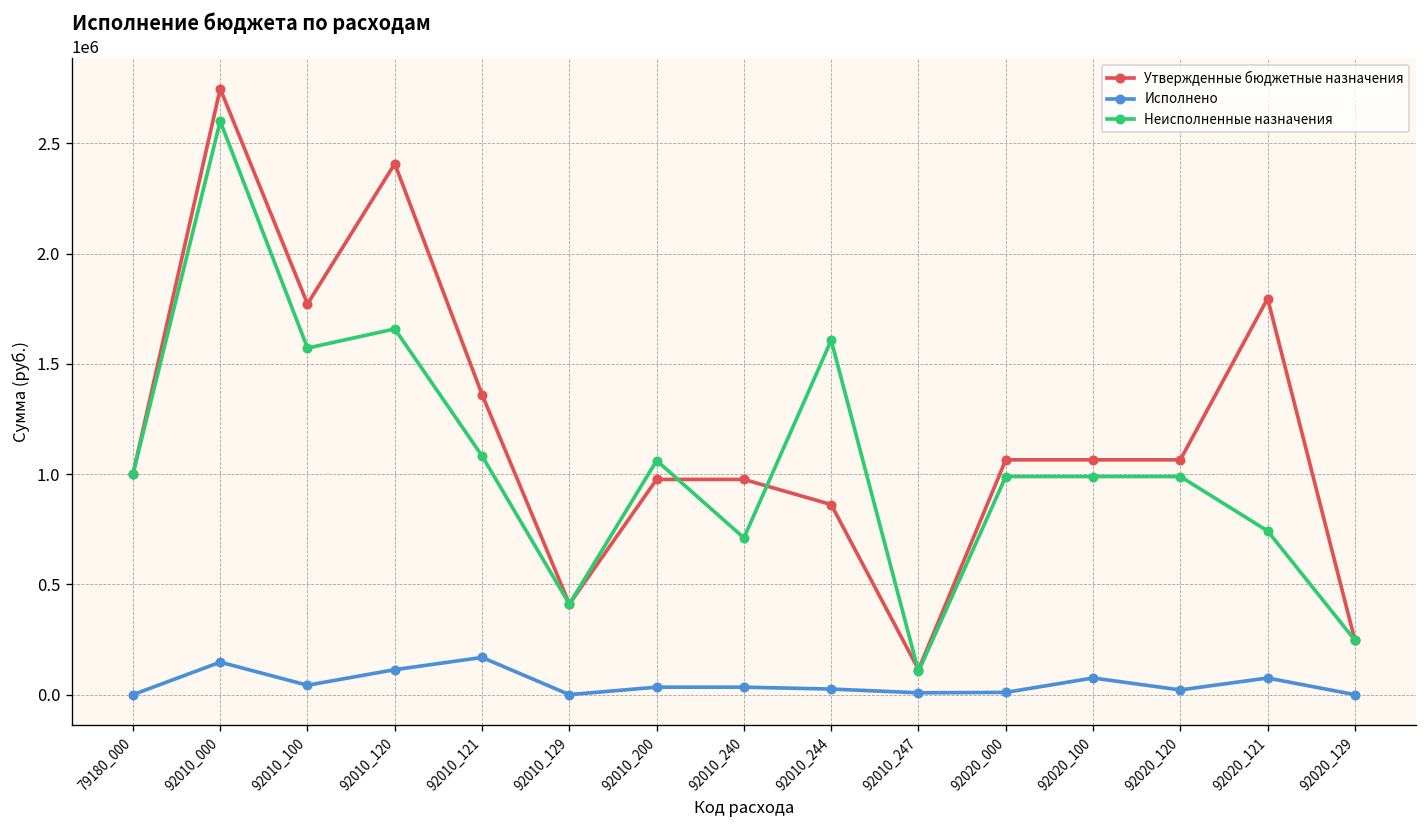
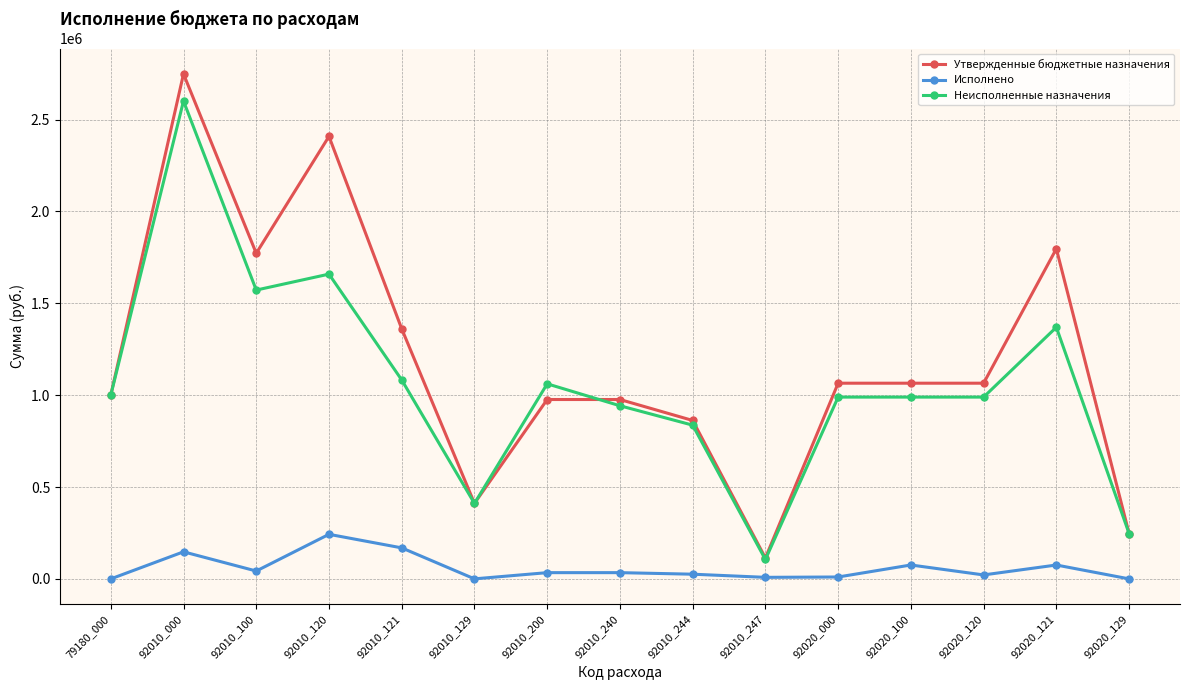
  {
    "Утвержденные бюджетные назначения": {
      "92010_000": 2750000,
      "92010_100": 1770000,
      "92010_120": 2410000,
      "92010_121": 1360000,
      "92010_200": 980000,
      "92010_240": 980000,
      "92010_244": 860000,
      "92020_000": 1070000,
      "92020_100": 1070000,
      "92020_120": 1070000,
      "92020_121": 1800000
    },
    "Исполнено": {
      "79180_000": 0,
      "92010_000": 150000,
      "92010_100": 40000,
-     "92010_120": 110000,
+     "92010_120": 240000,
      "92010_121": 170000,
      "92010_129": 0,
      "92010_200": 30000,
      "92010_240": 30000,
      "92010_244": 30000,
      "92010_247": 10000,
      "92020_000": 10000,
      "92020_100": 80000,
      "92020_120": 20000,
      "92020_121": 80000,
      "92020_129": 0
    },
    "Неисполненные назначения": {
      "92010_000": 2600000,
      "92010_100": 1570000,
      "92010_120": 1660000,
      "92010_121": 1080000,
      "92010_200": 1060000,
-     "92010_240": 710000,
-     "92010_244": 1610000,
+     "92010_240": 940000,
+     "92010_244": 840000,
      "92020_000": 990000,
      "92020_100": 990000,
      "92020_120": 990000,
-     "92020_121": 740000
+     "92020_121": 1370000
    }
  }
